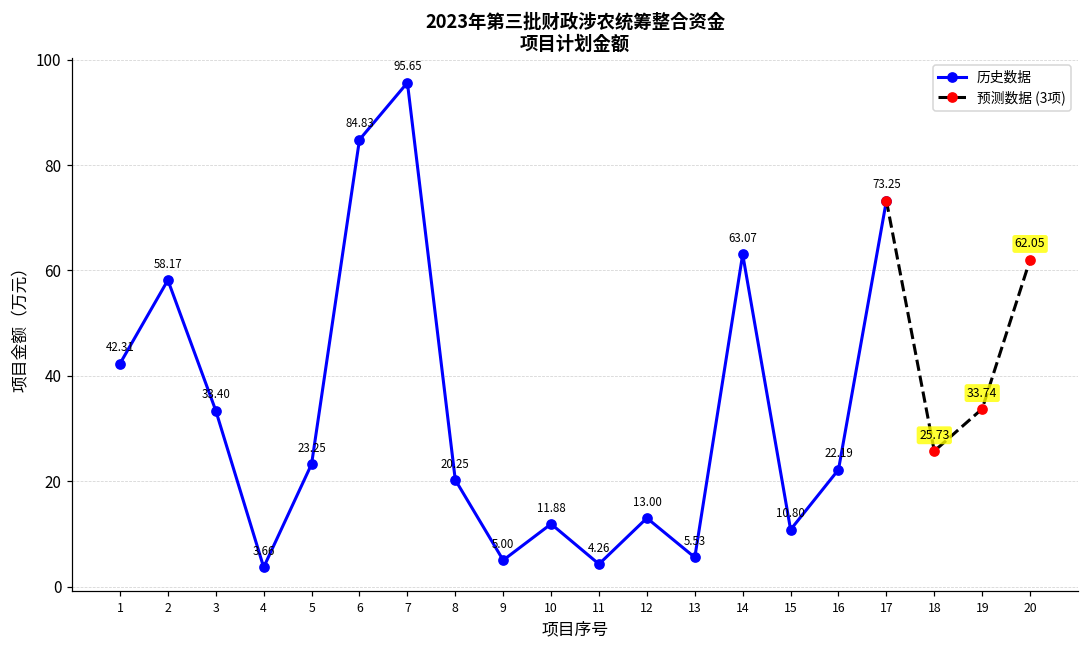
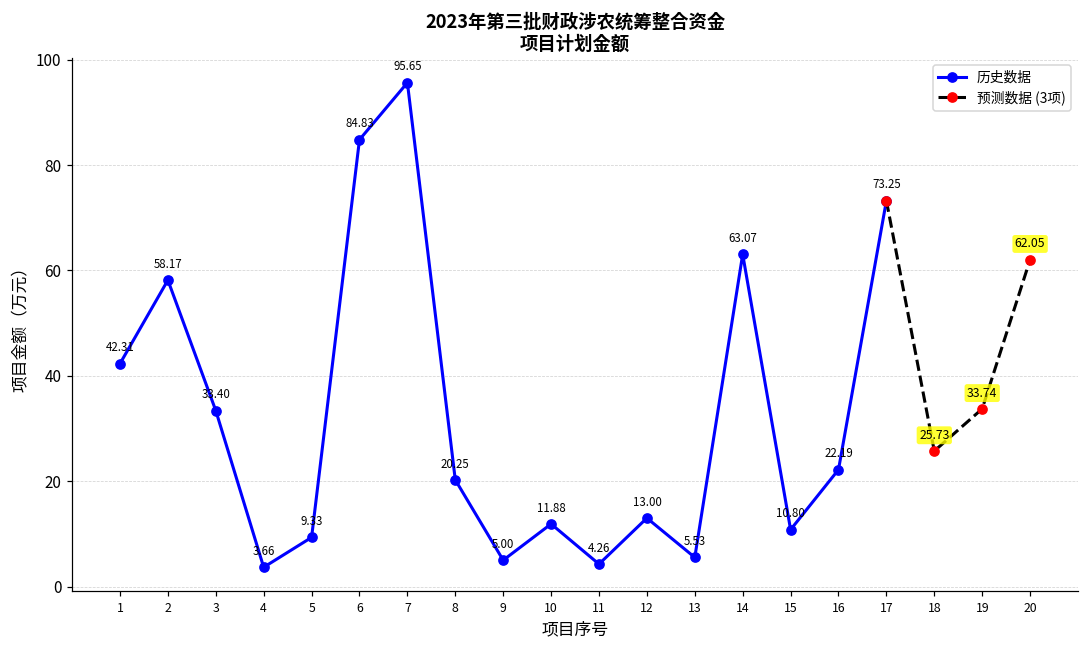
  {
    "历史数据": {
      "1": 42.31,
      "2": 58.17,
      "3": 33.40,
      "4": 3.66,
-     "5": 23.25,
+     "5": 9.33,
      "6": 84.83,
      "7": 95.65,
      "8": 20.25,
      "9": 5.00,
      "10": 11.88,
      "11": 4.26,
      "12": 13.00,
      "13": 5.53,
      "14": 63.07,
      "15": 10.80,
      "16": 22.19
    }
  }
